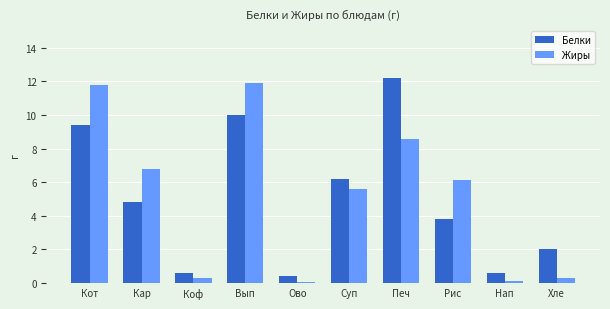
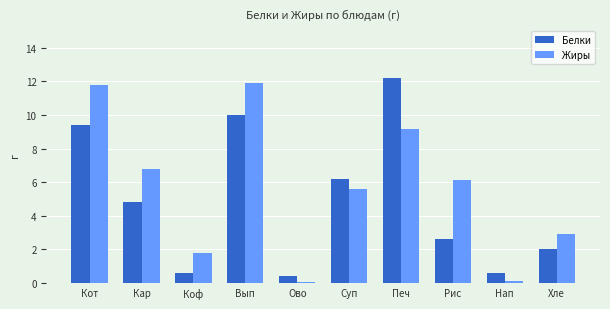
  {
    "Белки": {
      "Кот": 9.4,
      "Кар": 4.8,
      "Коф": 0.6,
      "Вып": 10.0,
      "Ово": 0.4,
      "Суп": 6.2,
      "Печ": 12.2,
-     "Рис": 3.8,
+     "Рис": 2.6,
      "Нап": 0.6,
      "Хле": 2.0
    },
    "Жиры": {
      "Кот": 11.8,
      "Кар": 6.8,
-     "Коф": 0.3,
+     "Коф": 1.8,
      "Вып": 11.9,
      "Суп": 5.6,
-     "Печ": 8.6,
+     "Печ": 9.2,
      "Рис": 6.1,
-     "Хле": 0.3
+     "Хле": 2.9
    }
  }
